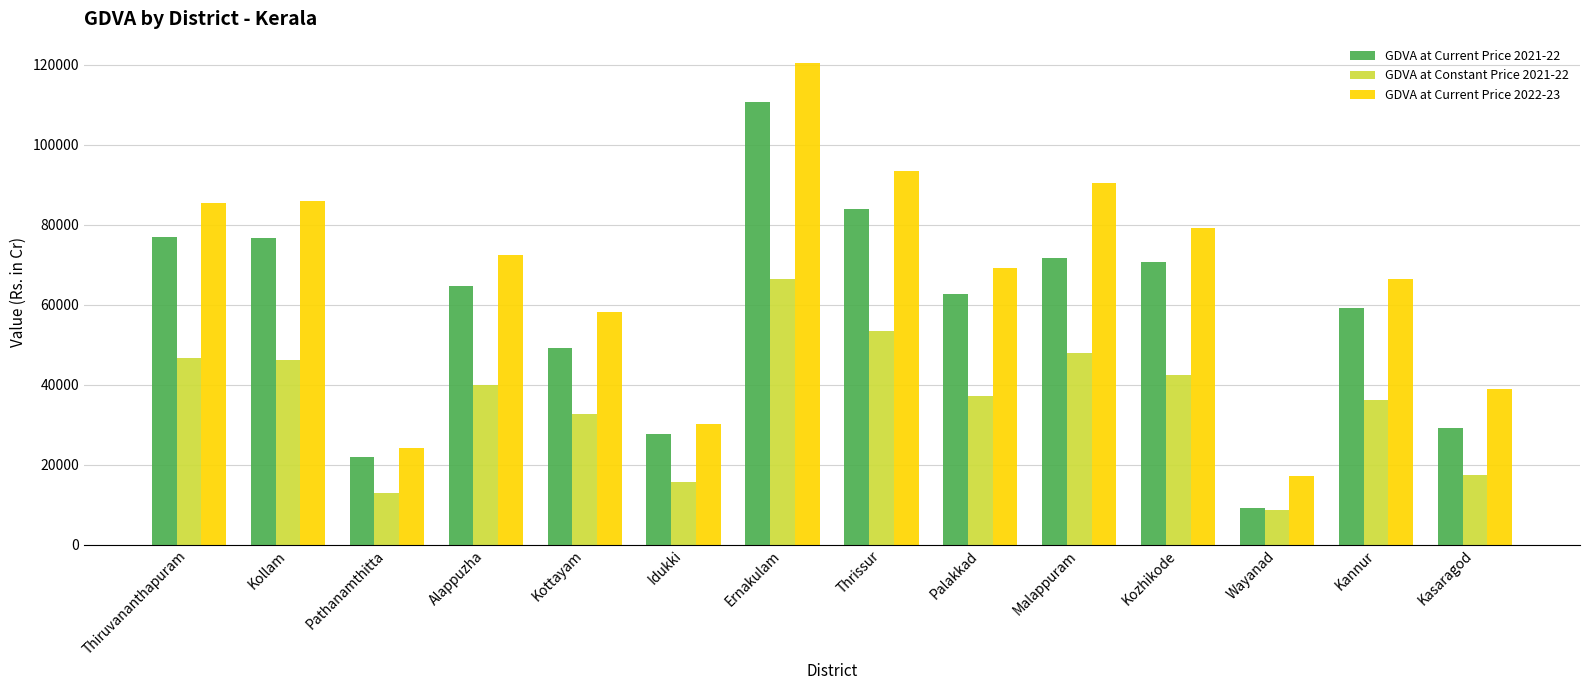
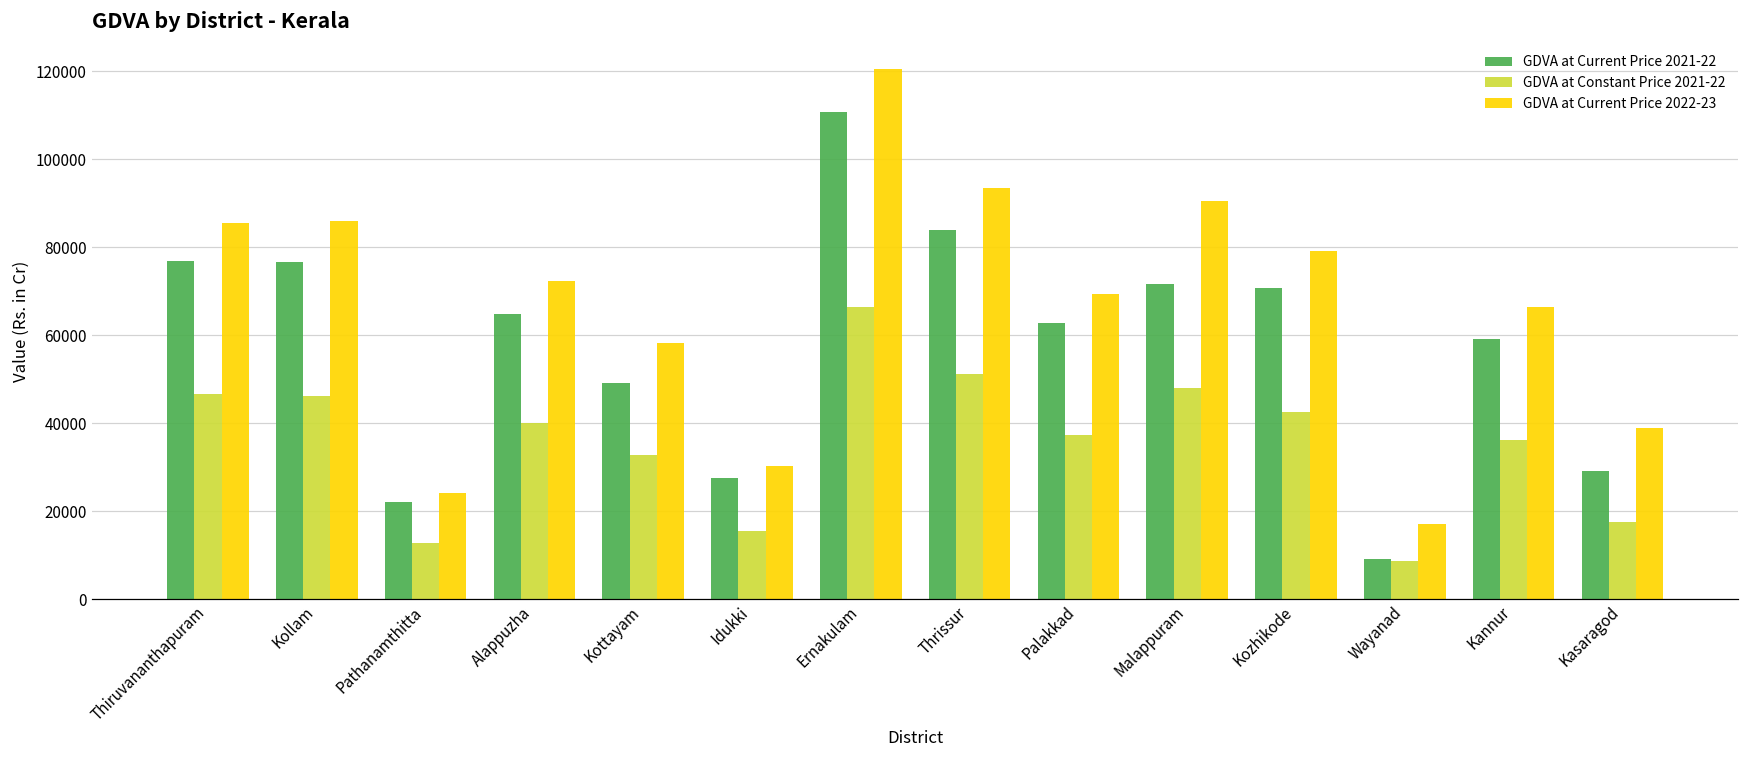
  {
    "GDVA at Current Price 2021-22": {
      "Thiruvananthapuram": 77000,
      "Kollam": 77000,
      "Pathanamthitta": 22000,
      "Alappuzha": 65000,
      "Kottayam": 49000,
      "Idukki": 28000,
      "Ernakulam": 111000,
      "Thrissur": 84000,
      "Palakkad": 63000,
      "Malappuram": 72000,
      "Kozhikode": 71000,
      "Wayanad": 9000,
      "Kannur": 59000,
      "Kasaragod": 29000
    },
    "GDVA at Constant Price 2021-22": {
      "Thiruvananthapuram": 47000,
      "Kollam": 46000,
      "Pathanamthitta": 13000,
      "Alappuzha": 40000,
      "Kottayam": 33000,
      "Idukki": 16000,
      "Ernakulam": 67000,
-     "Thrissur": 53000,
+     "Thrissur": 51000,
      "Palakkad": 37000,
      "Malappuram": 48000,
      "Kozhikode": 43000,
      "Wayanad": 9000,
      "Kannur": 36000,
      "Kasaragod": 17000
    },
    "GDVA at Current Price 2022-23": {
      "Thiruvananthapuram": 86000,
      "Kollam": 86000,
      "Pathanamthitta": 24000,
      "Alappuzha": 72000,
      "Kottayam": 58000,
      "Idukki": 30000,
      "Ernakulam": 121000,
      "Thrissur": 94000,
      "Palakkad": 69000,
      "Malappuram": 91000,
      "Kozhikode": 79000,
      "Wayanad": 17000,
      "Kannur": 66000,
      "Kasaragod": 39000
    }
  }
